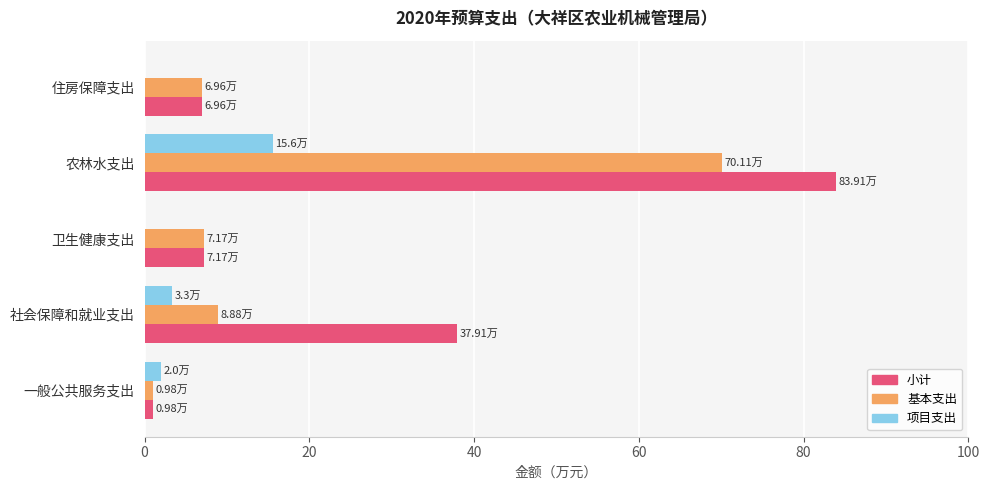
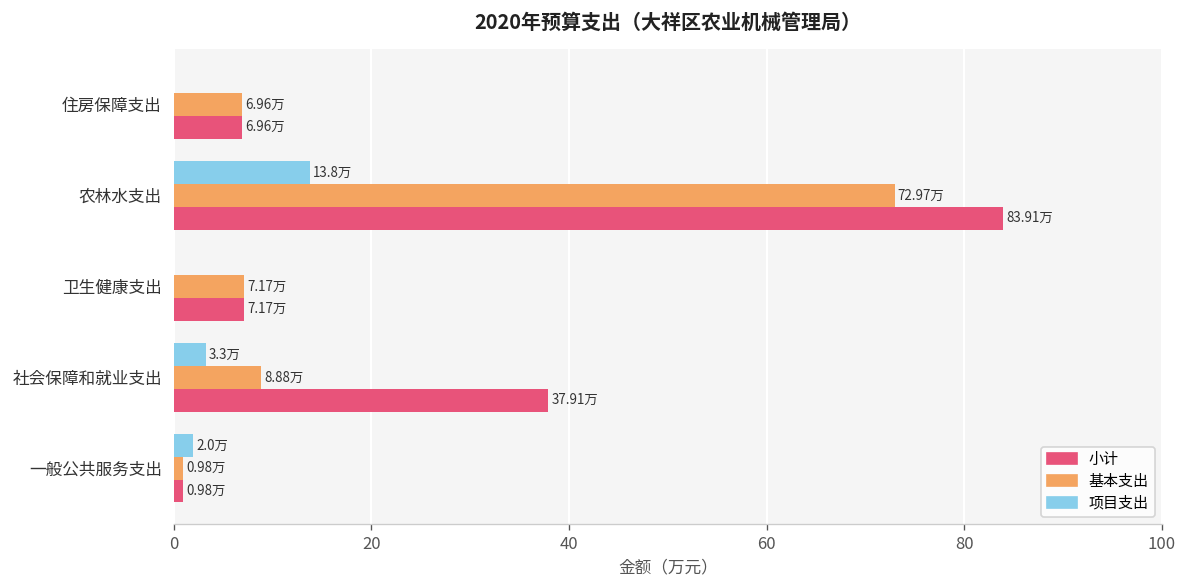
  {
    "小计": {
      "住房保障支出": "6.96万",
      "农林水支出": "83.91万",
      "卫生健康支出": "7.17万",
      "社会保障和就业支出": "37.91万",
      "一般公共服务支出": "0.98万"
    },
    "基本支出": {
      "住房保障支出": "6.96万",
-     "农林水支出": "70.11万",
+     "农林水支出": "72.97万",
      "卫生健康支出": "7.17万",
      "社会保障和就业支出": "8.88万",
      "一般公共服务支出": "0.98万"
    },
    "项目支出": {
-     "农林水支出": "15.6万",
+     "农林水支出": "13.8万",
      "社会保障和就业支出": "3.3万",
      "一般公共服务支出": "2.0万"
    }
  }
